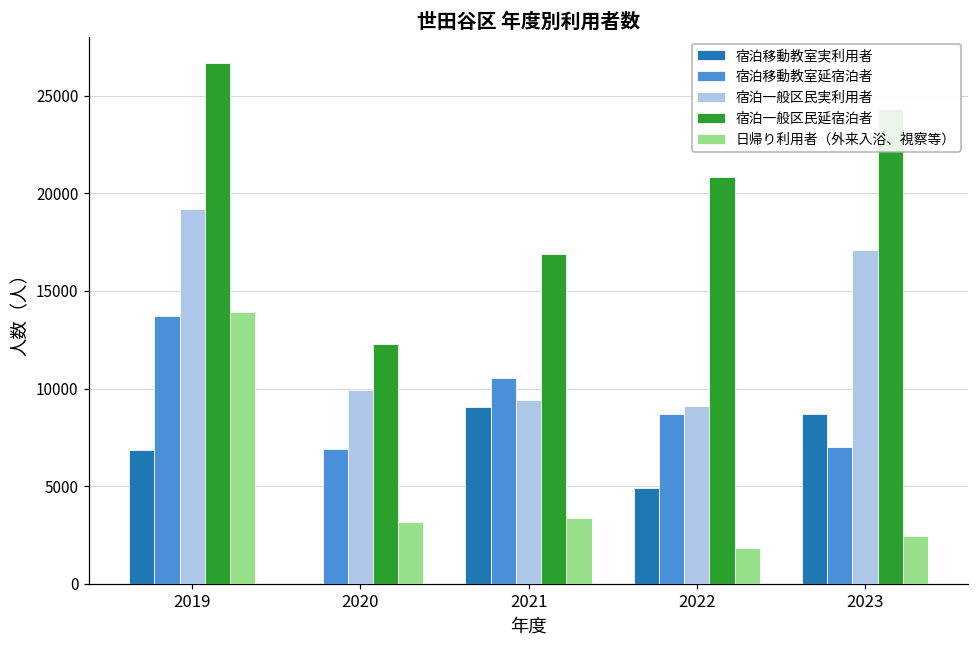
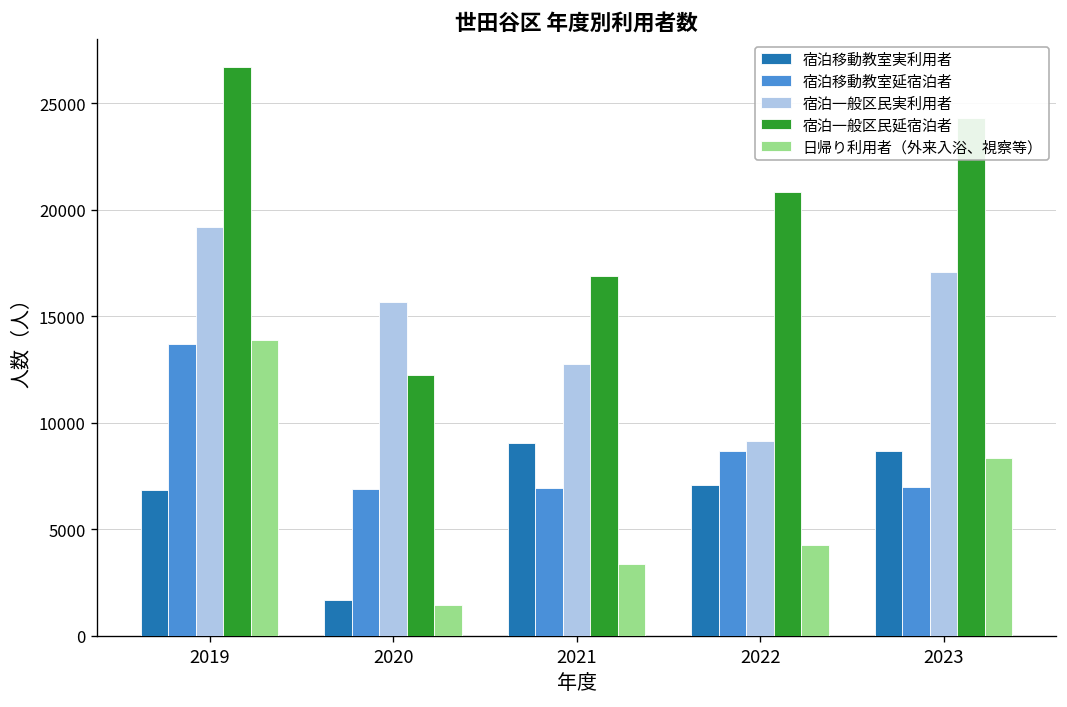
  {
    "宿泊移動教室実利用者": {
      "2019": 6900,
-     "2020": 0,
+     "2020": 1700,
      "2021": 9000,
-     "2022": 4900,
+     "2022": 7100,
      "2023": 8700
    },
    "宿泊移動教室延宿泊者": {
      "2019": 13700,
      "2020": 6900,
-     "2021": 10600,
+     "2021": 6900,
      "2022": 8700,
      "2023": 7000
    },
    "宿泊一般区民実利用者": {
      "2019": 19200,
-     "2020": 9900,
-     "2021": 9400,
+     "2020": 15700,
+     "2021": 12800,
      "2022": 9100,
      "2023": 17100
    },
    "宿泊一般区民延宿泊者": {
      "2019": 26700,
      "2020": 12300,
      "2021": 16900,
      "2022": 20800
    },
    "日帰り利用者（外来入浴、視察等）": {
      "2019": 13900,
-     "2020": 3200,
+     "2020": 1500,
      "2021": 3400,
-     "2022": 1800,
-     "2023": 2500
+     "2022": 4300,
+     "2023": 8300
    }
  }
